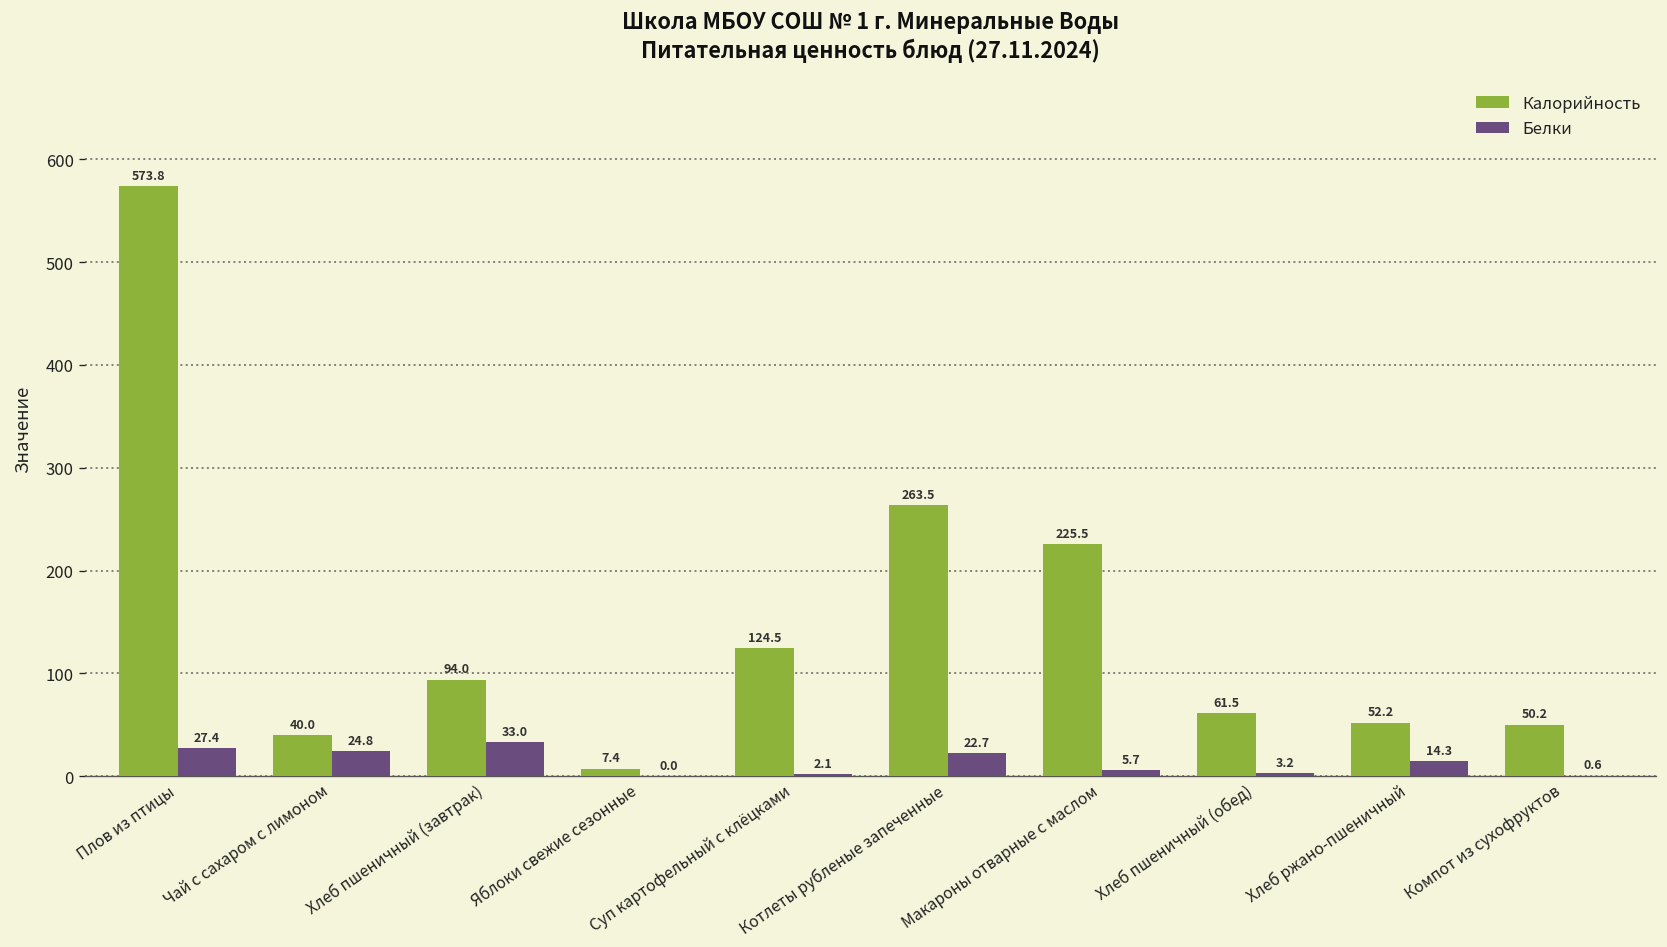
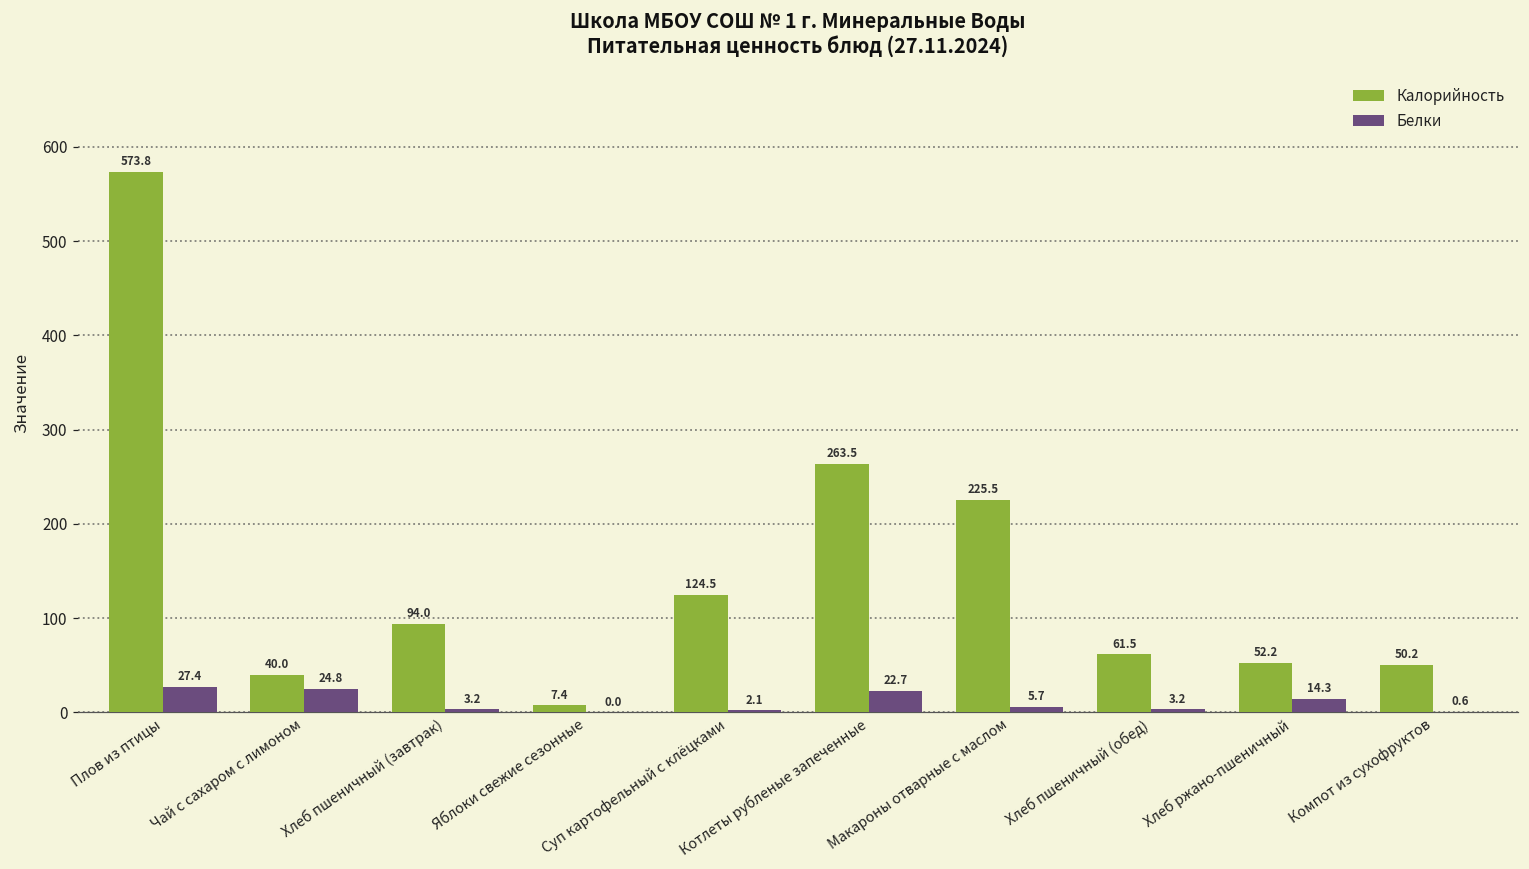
  {
    "Калорийность": {
      "Плов из птицы": 573.8,
      "Чай с сахаром с лимоном": 40.0,
      "Хлеб пшеничный (завтрак)": 94.0,
      "Яблоки свежие сезонные": 7.4,
      "Суп картофельный с клёцками": 124.5,
      "Котлеты рубленые запеченные": 263.5,
      "Макароны отварные с маслом": 225.5,
      "Хлеб пшеничный (обед)": 61.5,
      "Хлеб ржано-пшеничный": 52.2,
      "Компот из сухофруктов": 50.2
    },
    "Белки": {
      "Плов из птицы": 27.4,
      "Чай с сахаром с лимоном": 24.8,
-     "Хлеб пшеничный (завтрак)": 33.0,
+     "Хлеб пшеничный (завтрак)": 3.2,
      "Яблоки свежие сезонные": 0.0,
      "Суп картофельный с клёцками": 2.1,
      "Котлеты рубленые запеченные": 22.7,
      "Макароны отварные с маслом": 5.7,
      "Хлеб пшеничный (обед)": 3.2,
      "Хлеб ржано-пшеничный": 14.3,
      "Компот из сухофруктов": 0.6
    }
  }
